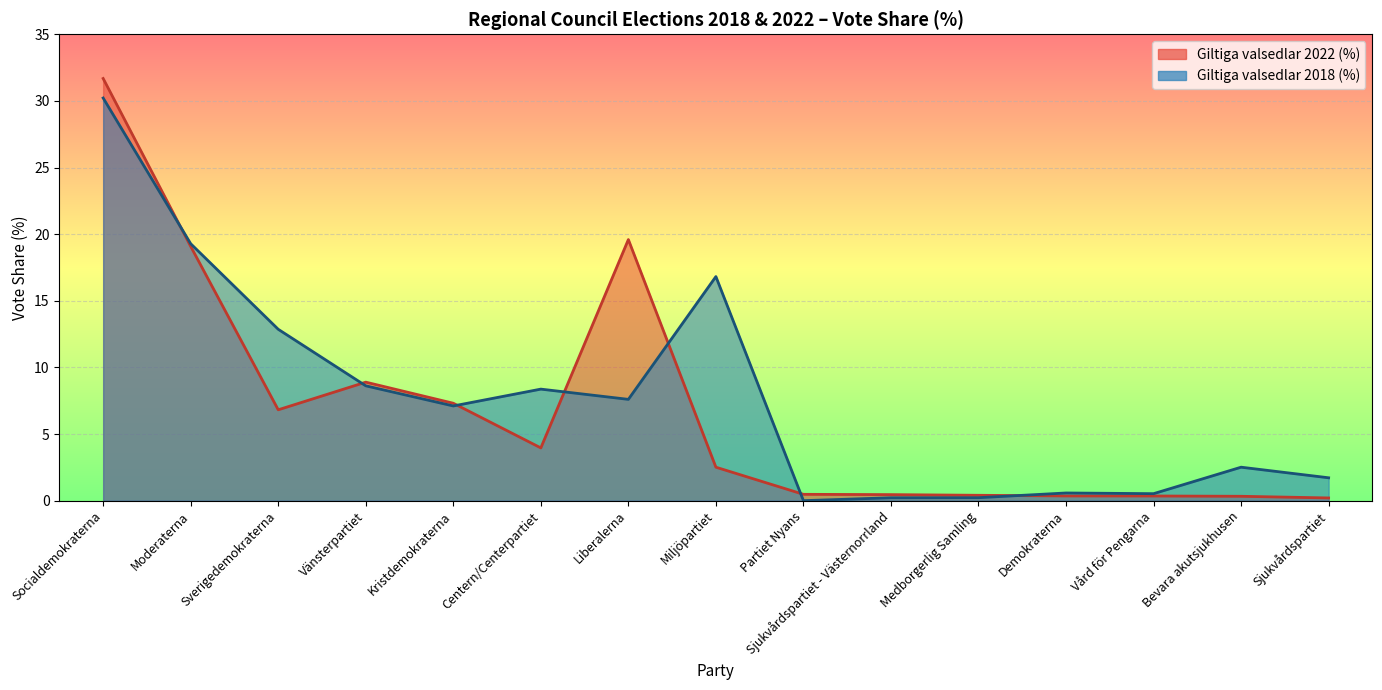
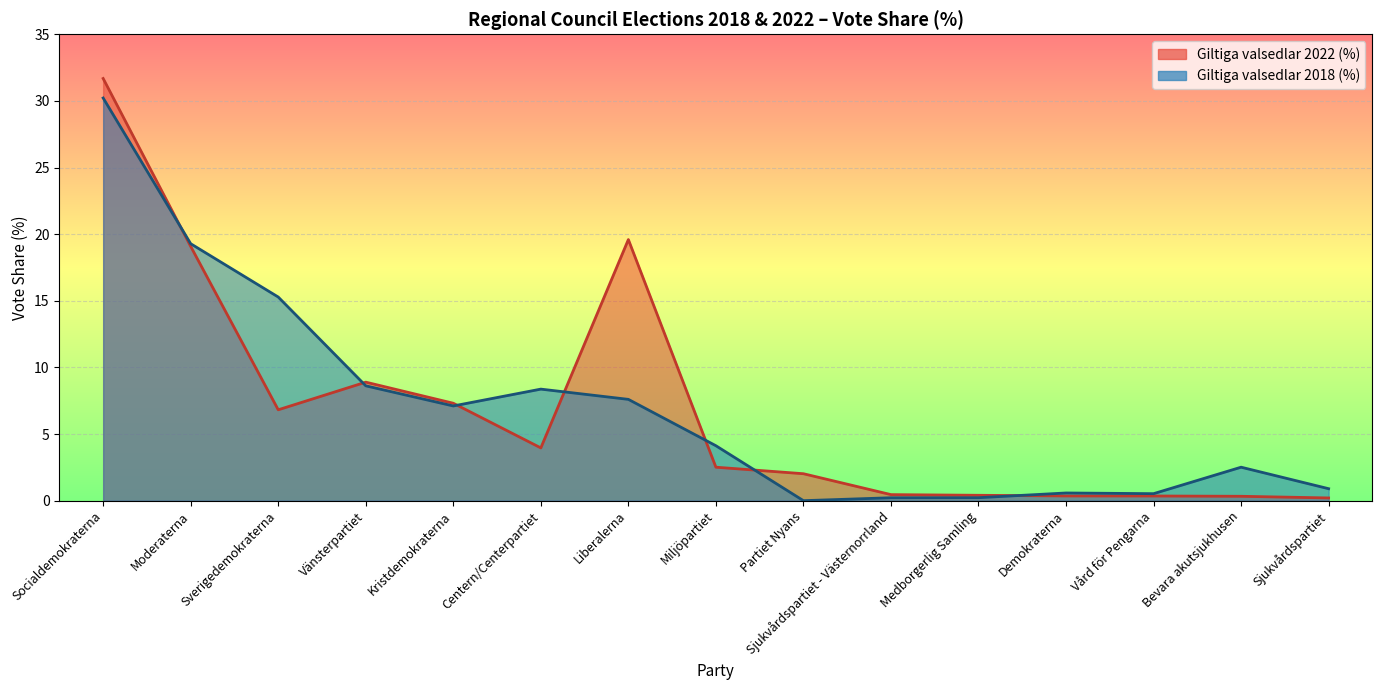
  {
    "Giltiga valsedlar 2022 (%)": {
      "Socialdemokraterna": 31.7,
      "Moderaterna": 19.1,
      "Sverigedemokraterna": 6.8,
      "Vänsterpartiet": 8.9,
      "Kristdemokraterna": 7.3,
      "Centern/Centerpartiet": 4.0,
      "Liberalerna": 19.6,
      "Miljöpartiet": 2.5,
-     "Partiet Nyans": 0.5,
+     "Partiet Nyans": 2.0,
      "Sjukvårdspartiet - Västernorrland": 0.5,
      "Demokraterna": 0.4,
      "Bevara akutsjukhusen": 0.3,
      "Sjukvårdspartiet": 0.2
    },
    "Giltiga valsedlar 2018 (%)": {
      "Socialdemokraterna": 30.2,
      "Moderaterna": 19.3,
-     "Sverigedemokraterna": 12.9,
+     "Sverigedemokraterna": 15.3,
      "Vänsterpartiet": 8.6,
      "Kristdemokraterna": 7.1,
      "Centern/Centerpartiet": 8.4,
      "Liberalerna": 7.6,
-     "Miljöpartiet": 16.8,
+     "Miljöpartiet": 4.1,
      "Partiet Nyans": 0.0,
      "Sjukvårdspartiet - Västernorrland": 0.2,
      "Demokraterna": 0.6,
      "Bevara akutsjukhusen": 2.5,
-     "Sjukvårdspartiet": 1.7
+     "Sjukvårdspartiet": 0.9
    }
  }
